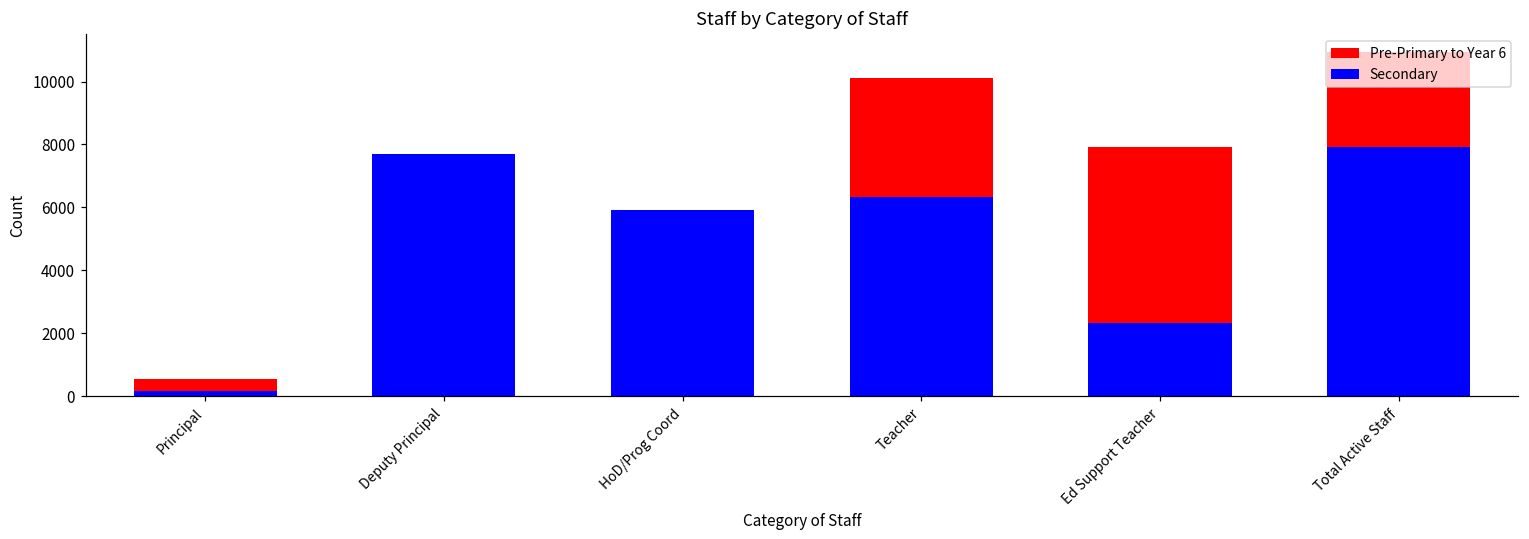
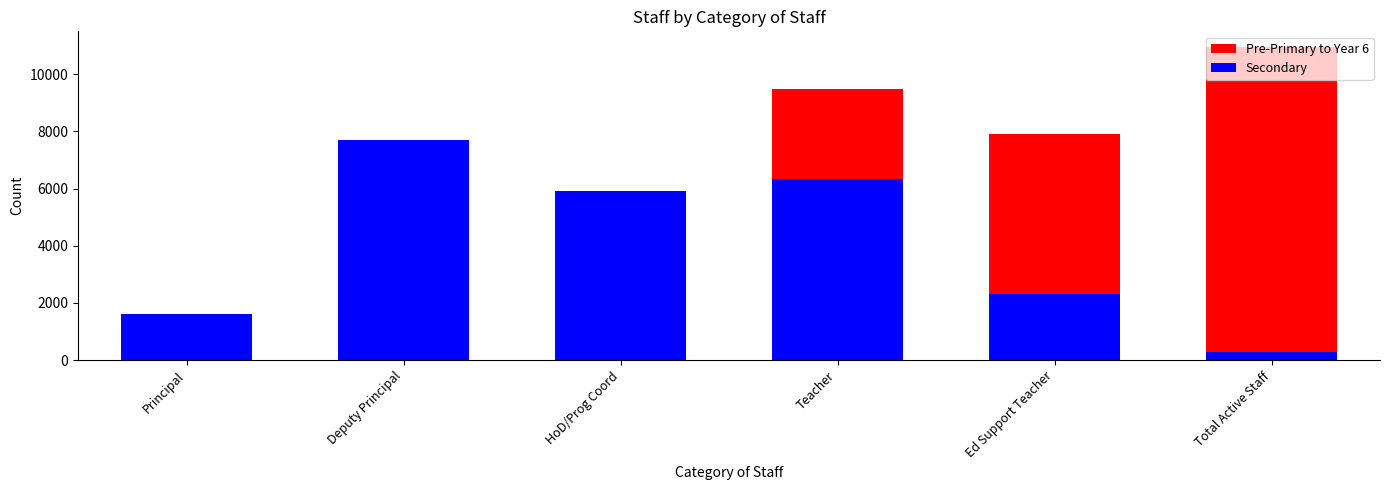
  {
    "Pre-Primary to Year 6": {
-     "Teacher": 10100,
+     "Teacher": 9500,
      "Ed Support Teacher": 7900
    },
    "Secondary": {
-     "Principal": 200,
+     "Principal": 1600,
      "Deputy Principal": 7700,
      "HoD/Prog Coord": 5900,
-     "Total Active Staff": 7900
+     "Total Active Staff": 300
    }
  }
